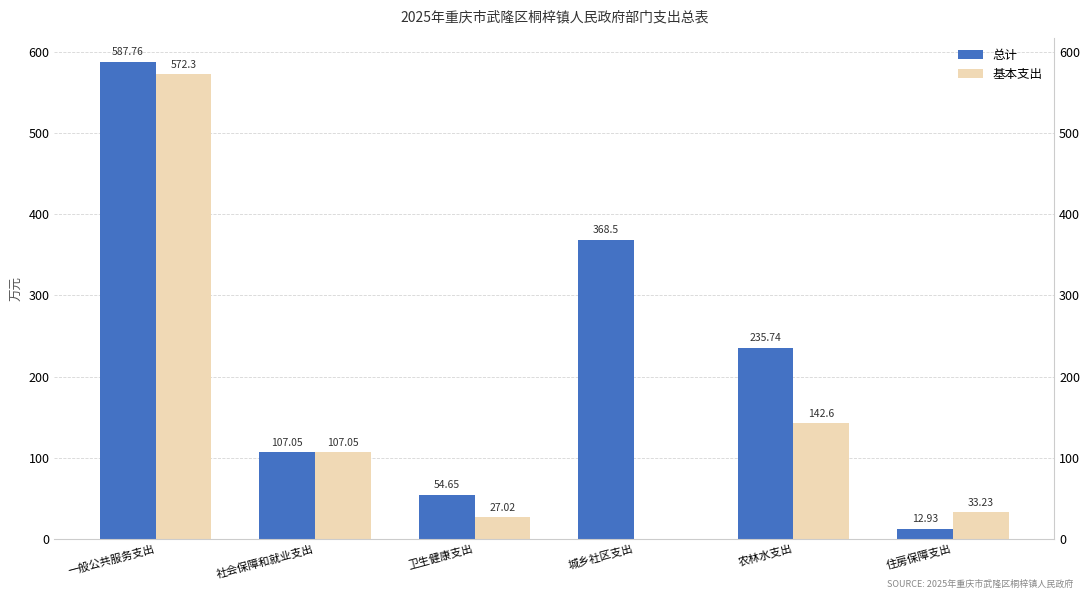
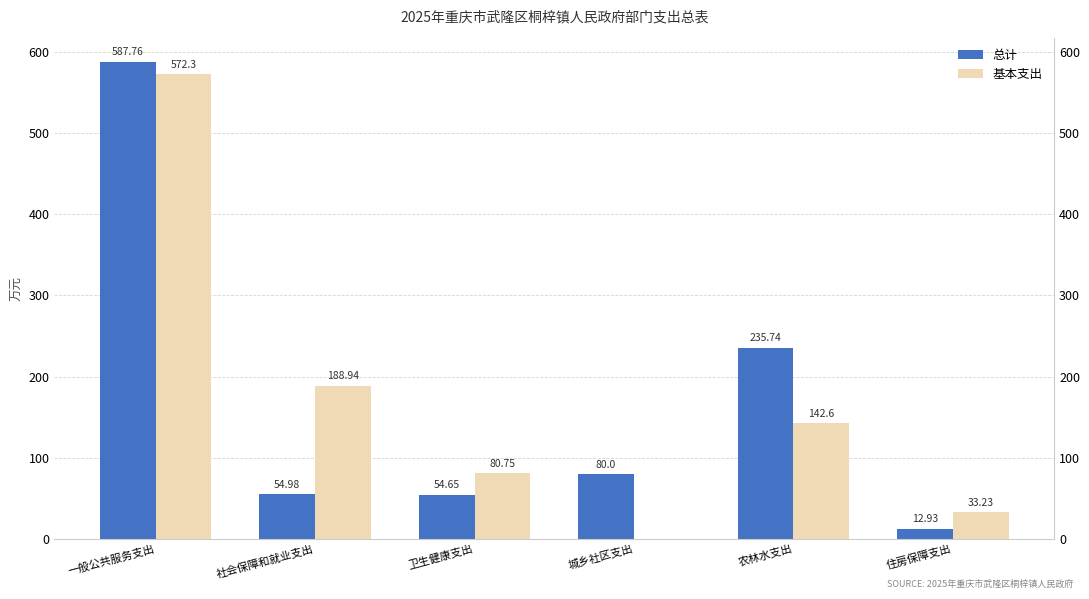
  {
    "总计": {
      "一般公共服务支出": 587.76,
-     "社会保障和就业支出": 107.05,
+     "社会保障和就业支出": 54.98,
      "卫生健康支出": 54.65,
-     "城乡社区支出": 368.5,
+     "城乡社区支出": 80.0,
      "农林水支出": 235.74,
      "住房保障支出": 12.93
    },
    "基本支出": {
      "一般公共服务支出": 572.3,
-     "社会保障和就业支出": 107.05,
-     "卫生健康支出": 27.02,
+     "社会保障和就业支出": 188.94,
+     "卫生健康支出": 80.75,
      "农林水支出": 142.6,
      "住房保障支出": 33.23
    }
  }
